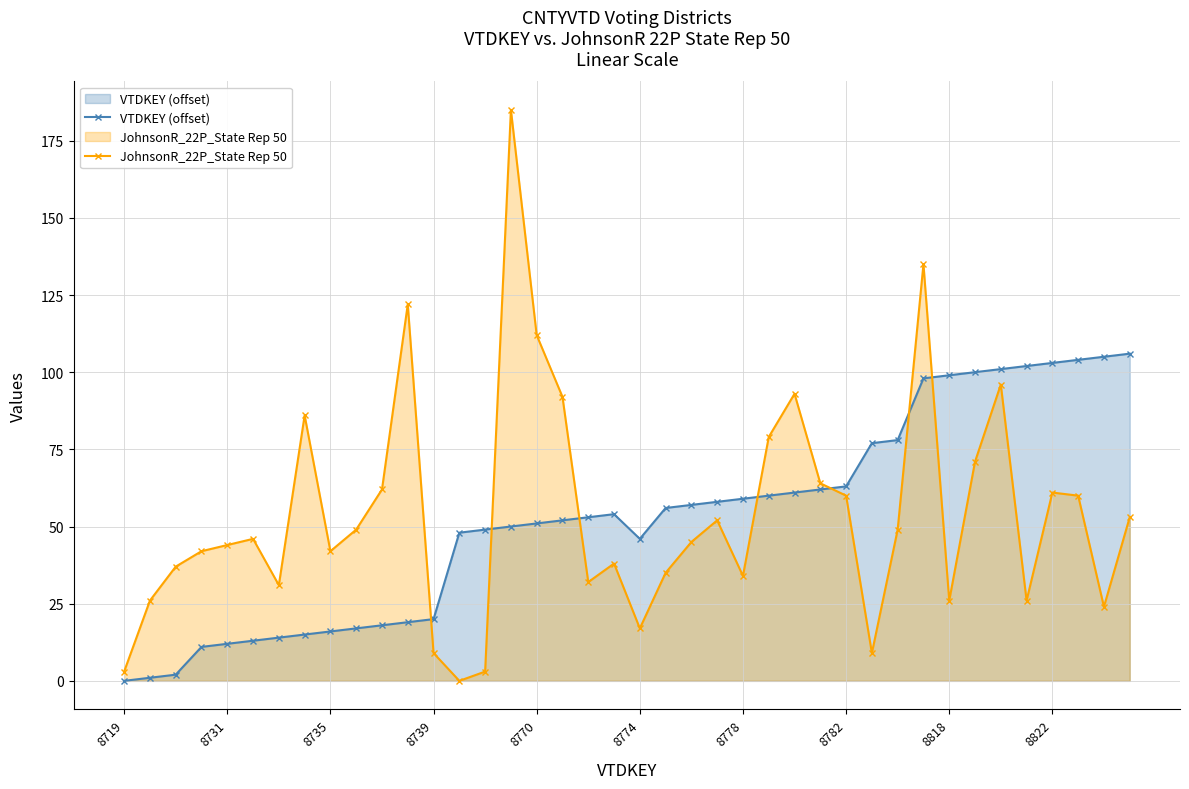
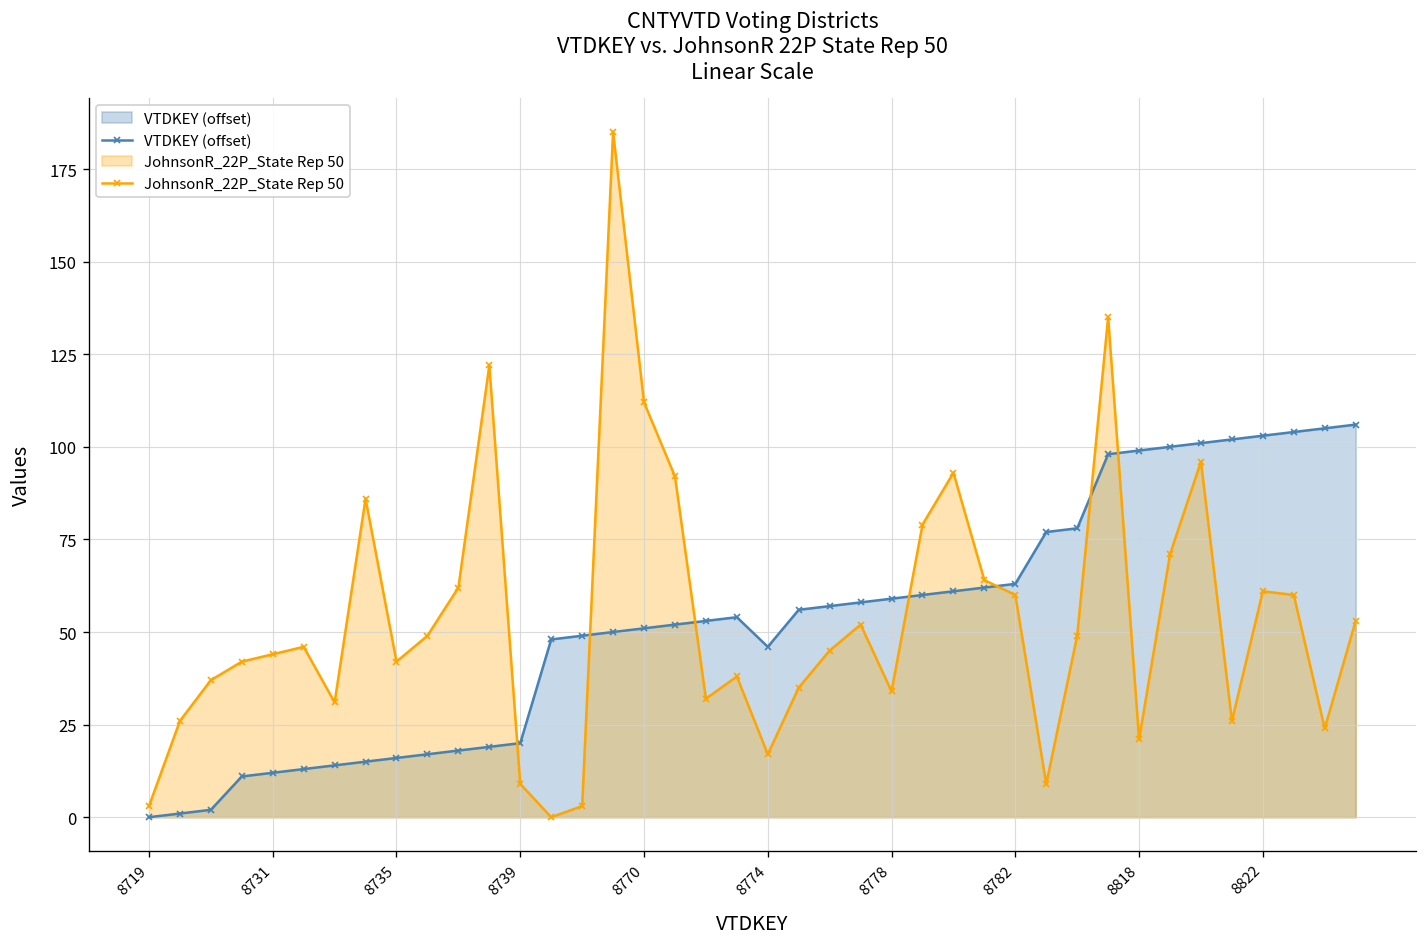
  {
    "VTDKEY (offset)": {
      "8719": 0,
      "8731": 12,
      "8735": 16,
      "8739": 20,
      "8770": 51,
      "8774": 46,
      "8778": 59,
      "8782": 63,
      "8818": 99,
      "8822": 103
    },
    "JohnsonR_22P_State Rep 50": {
      "8719": 3,
      "8731": 44,
      "8735": 42,
      "8739": 9,
      "8770": 112,
      "8774": 17,
      "8778": 34,
      "8782": 60,
-     "8818": 26,
+     "8818": 21,
      "8822": 61
    }
  }
